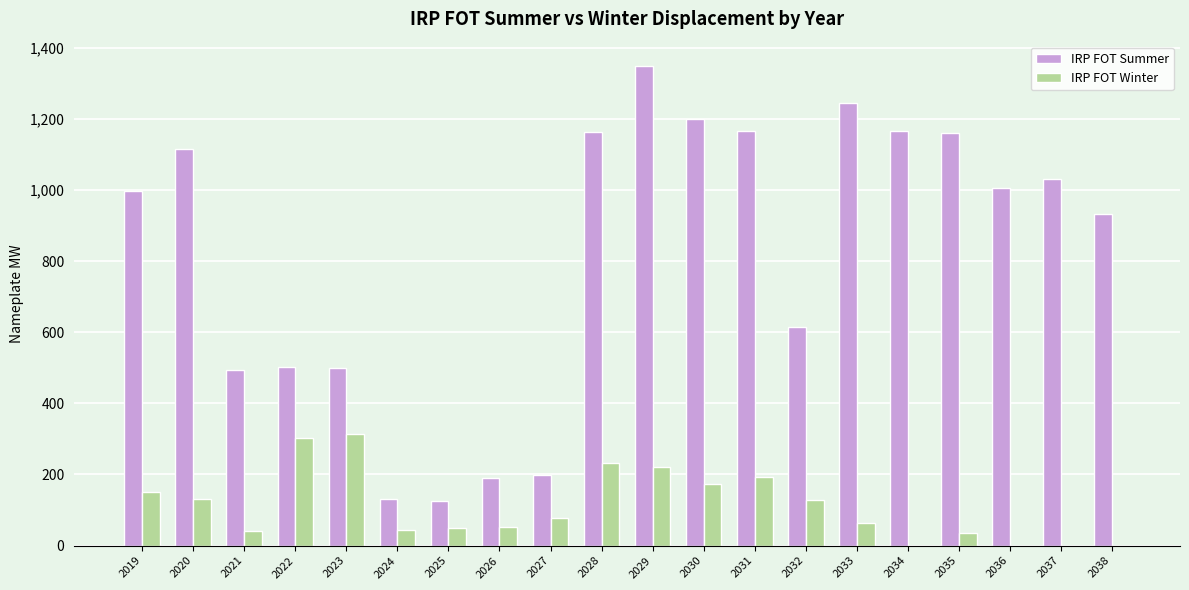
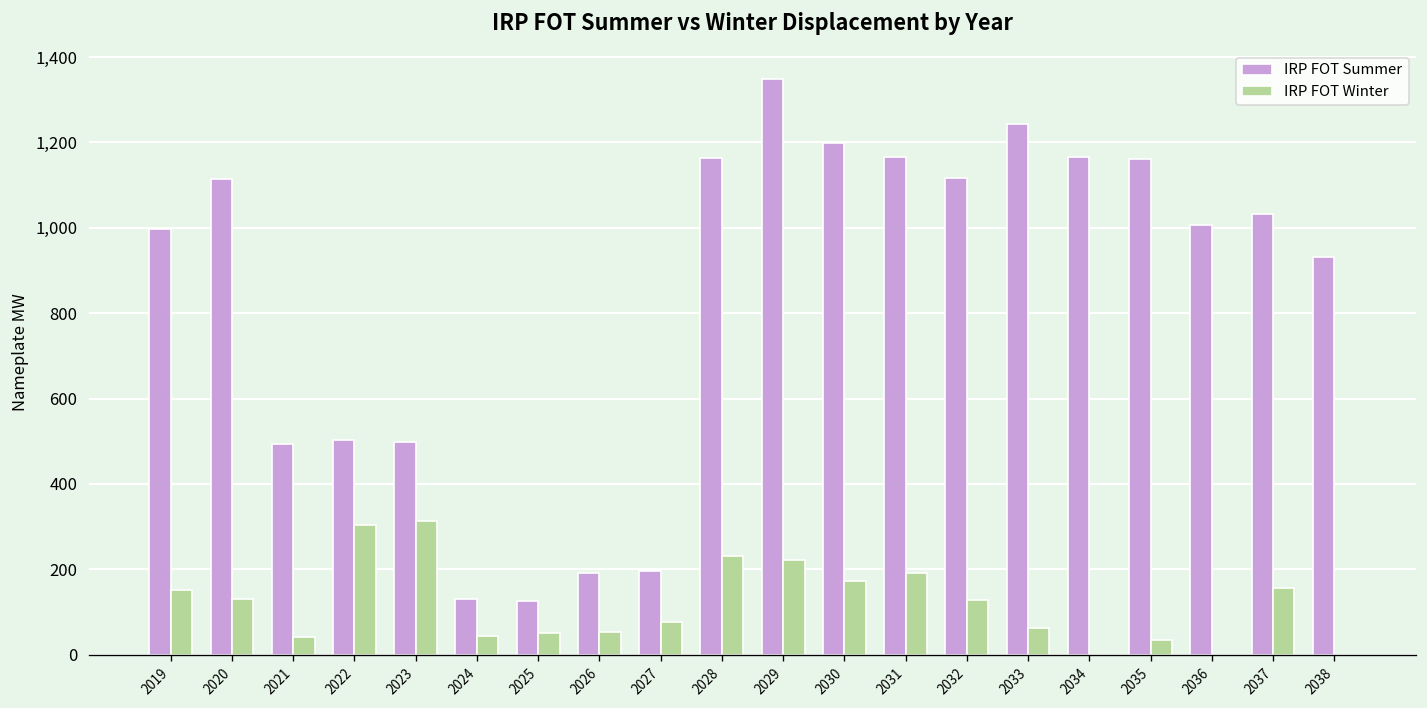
  {
    "IRP FOT Summer": {
      "2019": "1,000",
      "2020": "1,110",
      "2021": "490",
      "2022": "500",
      "2023": "500",
      "2024": "130",
      "2025": "130",
      "2026": "190",
      "2027": "200",
      "2028": "1,160",
      "2029": "1,350",
      "2030": "1,200",
      "2031": "1,170",
-     "2032": "610",
+     "2032": "1,120",
      "2033": "1,240",
      "2034": "1,170",
      "2035": "1,160",
      "2036": "1,010",
      "2037": "1,030",
      "2038": "930"
    },
    "IRP FOT Winter": {
      "2019": "150",
      "2020": "130",
      "2021": "40",
      "2022": "300",
      "2023": "310",
      "2024": "40",
      "2025": "50",
      "2026": "50",
      "2027": "80",
      "2028": "230",
      "2029": "220",
      "2030": "170",
      "2031": "190",
      "2032": "130",
      "2033": "60",
      "2034": "0",
      "2035": "40",
      "2036": "0",
-     "2037": "0",
+     "2037": "160",
      "2038": "0"
    }
  }
